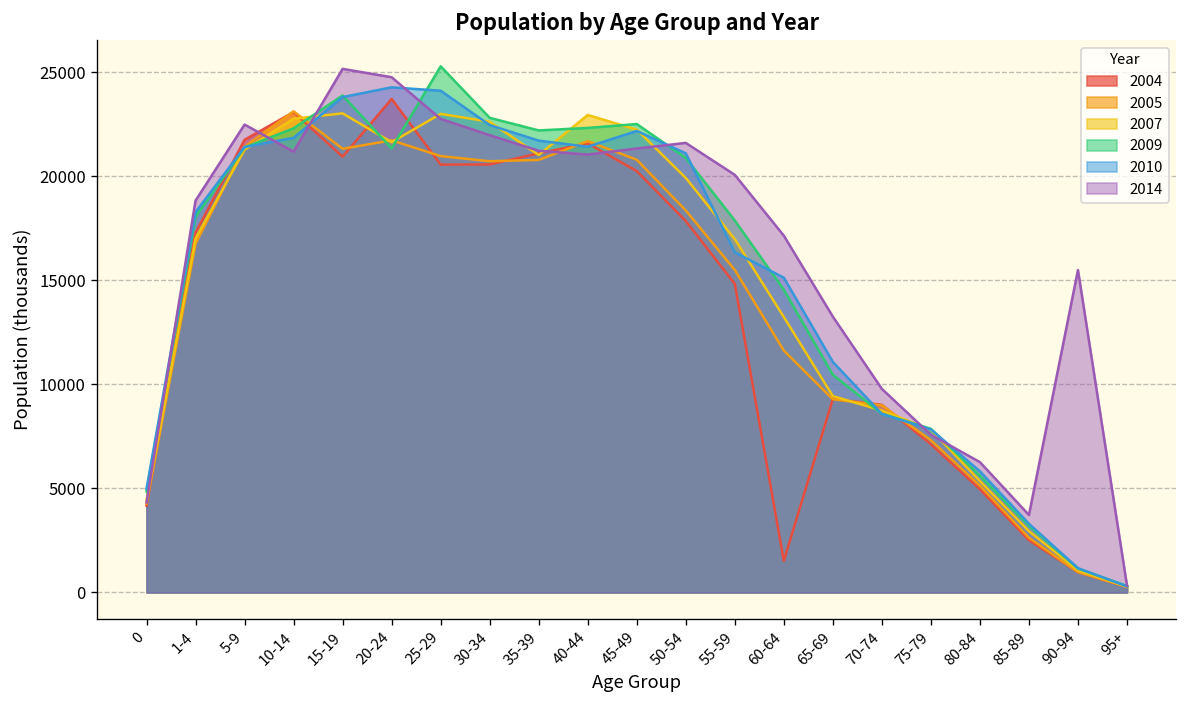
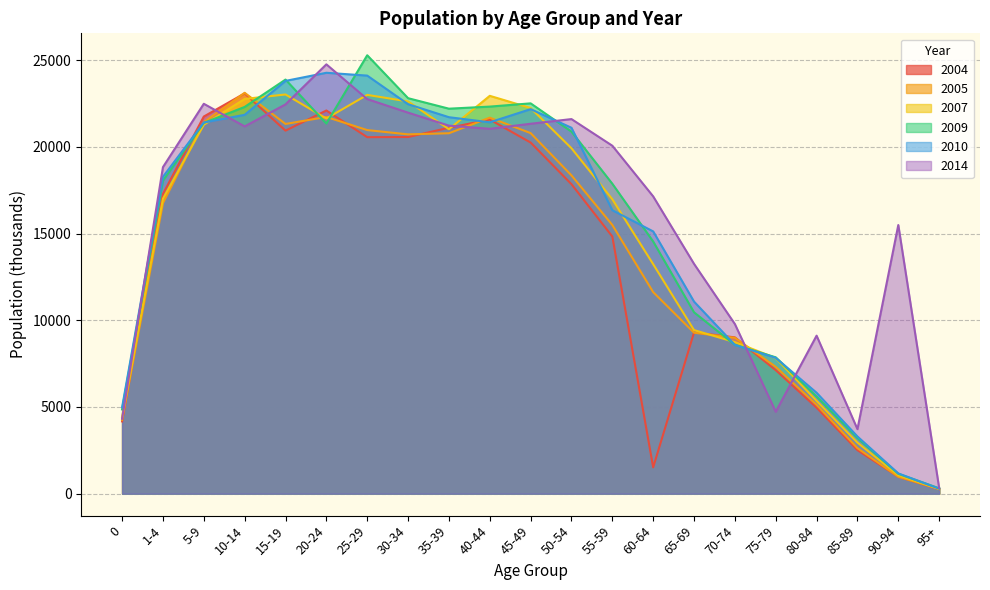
  {
    "2004": {
      "1-4": 17300,
      "5-9": 21700,
      "15-19": 20900,
-     "20-24": 23700,
+     "20-24": 22100,
      "25-29": 20600,
      "30-34": 20600,
      "45-49": 20200,
      "50-54": 17800,
      "55-59": 14800,
      "60-64": 1500,
      "75-79": 7100,
      "80-84": 5000
    },
    "2009": {
      "1-4": 18000,
      "10-14": 22300,
      "20-24": 21300,
      "25-29": 25300,
      "30-34": 22800,
      "35-39": 22200,
      "40-44": 22300,
      "45-49": 22500,
      "50-54": 20900,
      "55-59": 17900,
      "60-64": 14500,
      "65-69": 10500,
      "80-84": 5600
    },
    "2010": {
      "1-4": 18300,
      "10-14": 21800,
      "20-24": 24300,
      "25-29": 24100,
      "30-34": 22500,
      "35-39": 21700,
      "40-44": 21400,
      "50-54": 21100,
      "55-59": 16300,
      "60-64": 15100,
      "65-69": 11100,
      "80-84": 5800
    },
    "2014": {
      "1-4": 18800,
      "5-9": 22500,
      "10-14": 21200,
-     "15-19": 25200,
+     "15-19": 22400,
      "20-24": 24800,
      "25-29": 22800,
      "30-34": 22000,
      "40-44": 21000,
      "45-49": 21300,
      "50-54": 21600,
      "55-59": 20100,
      "60-64": 17100,
      "65-69": 13300,
      "70-74": 9800,
-     "75-79": 7600,
-     "80-84": 6300,
+     "75-79": 4700,
+     "80-84": 9100,
      "85-89": 3700,
      "90-94": 15500
    }
  }
